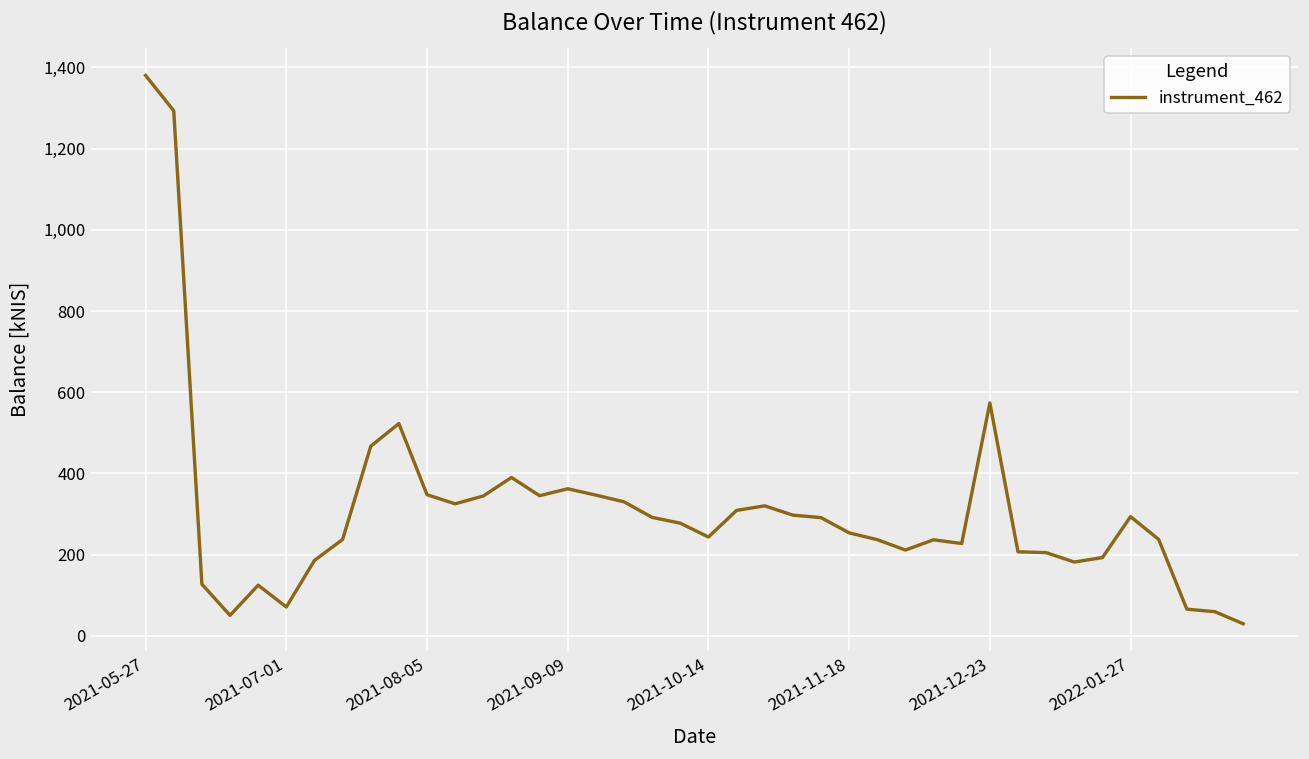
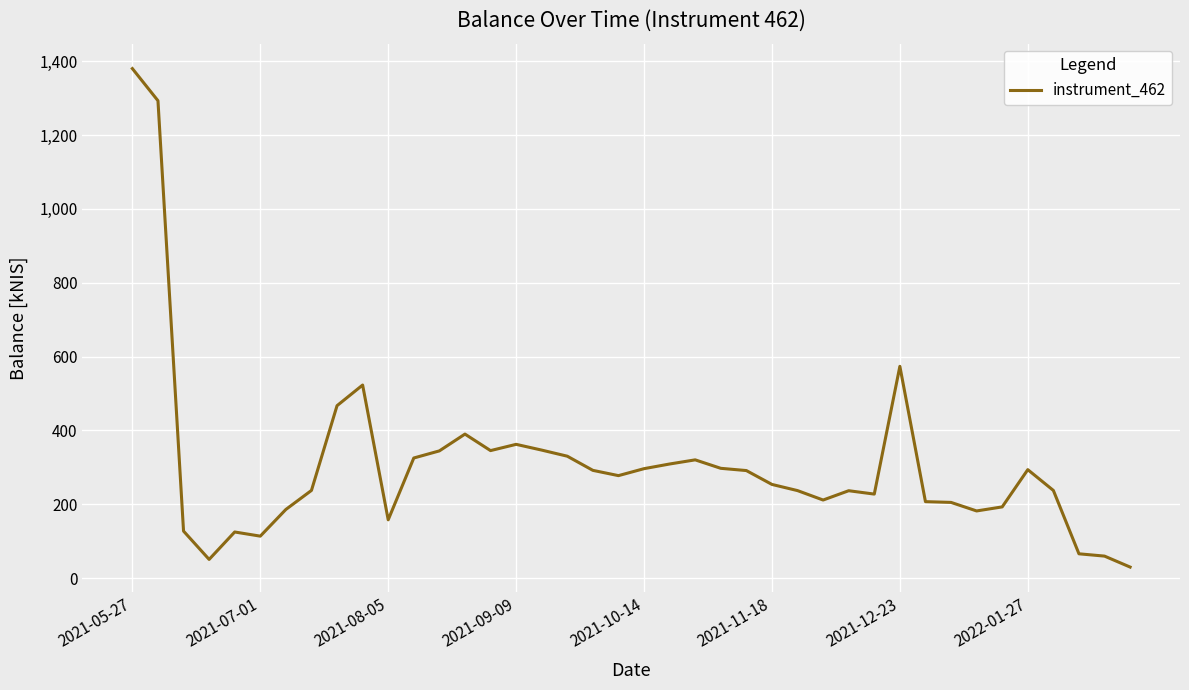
  {
    "2021-05-27": "1,380",
-   "2021-07-01": "70",
-   "2021-08-05": "350",
+   "2021-07-01": "110",
+   "2021-08-05": "160",
    "2021-09-09": "360",
-   "2021-10-14": "240",
+   "2021-10-14": "300",
    "2021-11-18": "250",
    "2021-12-23": "570",
    "2022-01-27": "290"
  }
